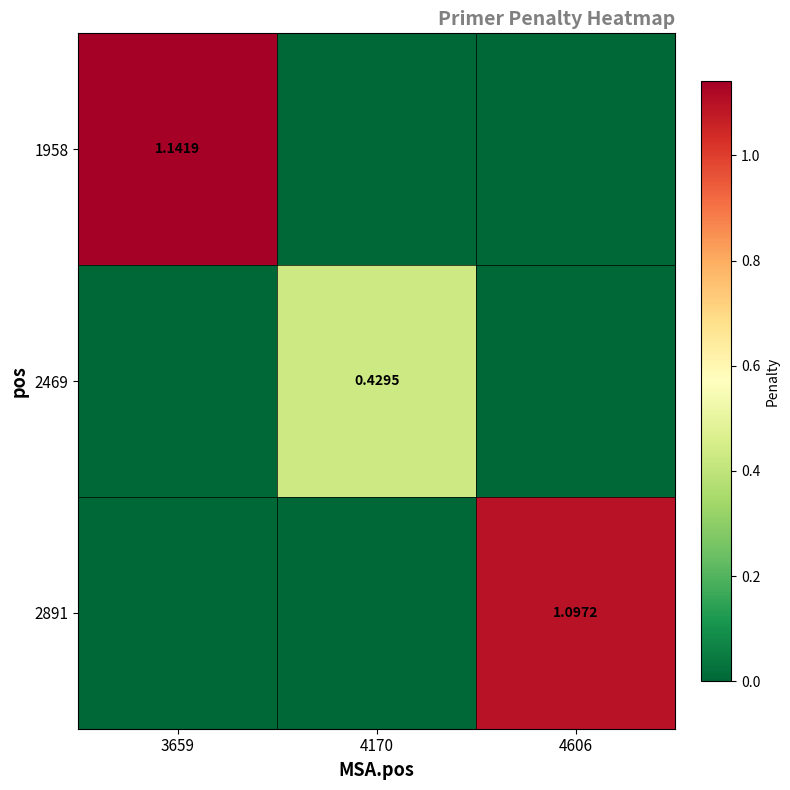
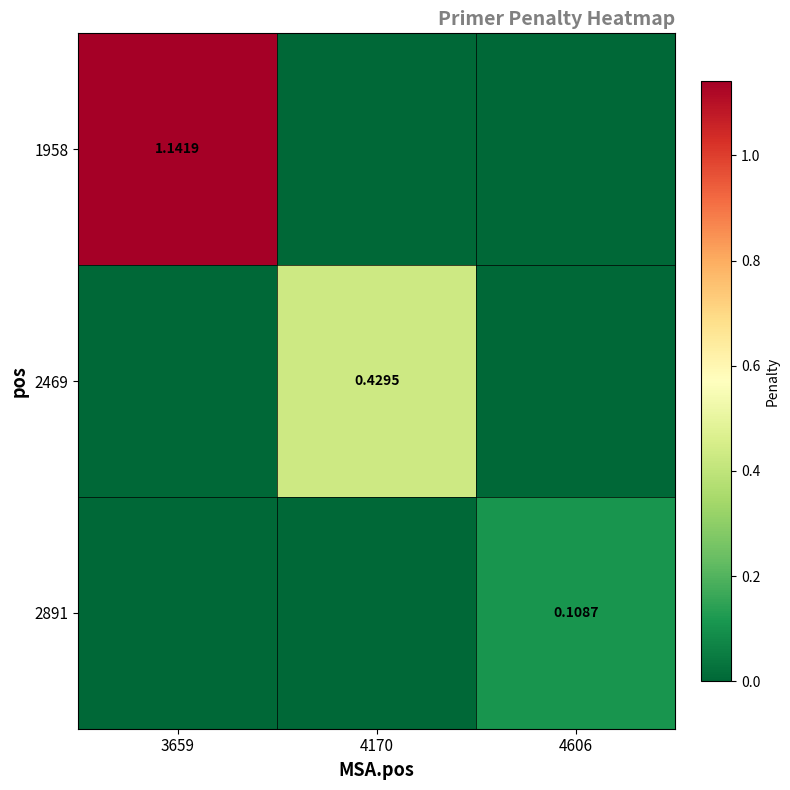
  {
    "1958": {
      "3659": 1.1419
    },
    "2469": {
      "4170": 0.4295
    },
    "2891": {
-     "4606": 1.0972
+     "4606": 0.1087
    }
  }
